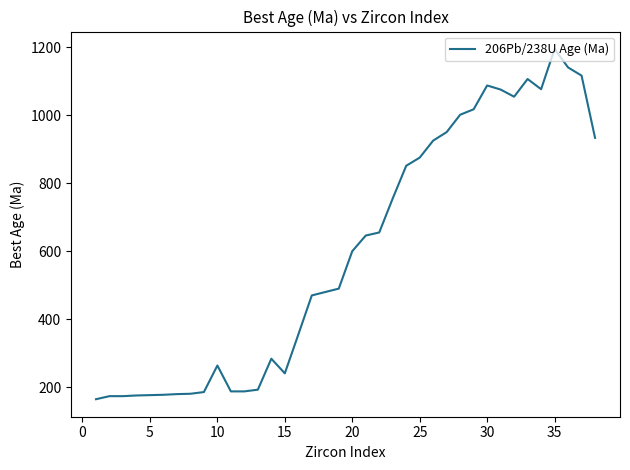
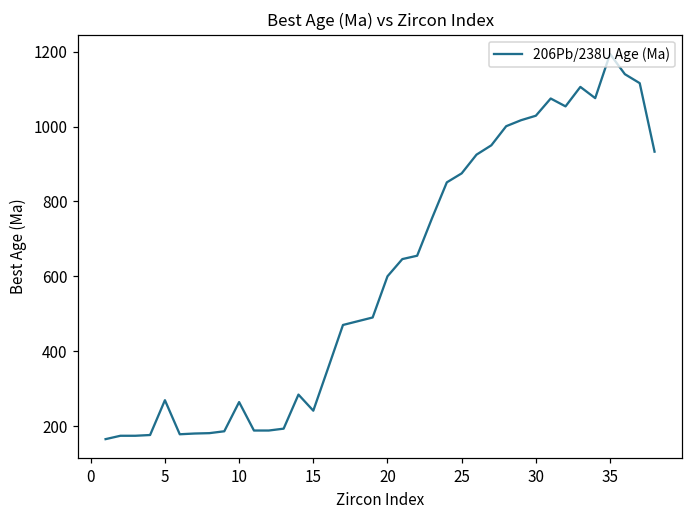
  {
-   "5": 180,
+   "5": 270,
    "10": 260,
    "15": 240,
    "20": 600,
    "25": 880,
-   "30": 1090
+   "30": 1030
  }
